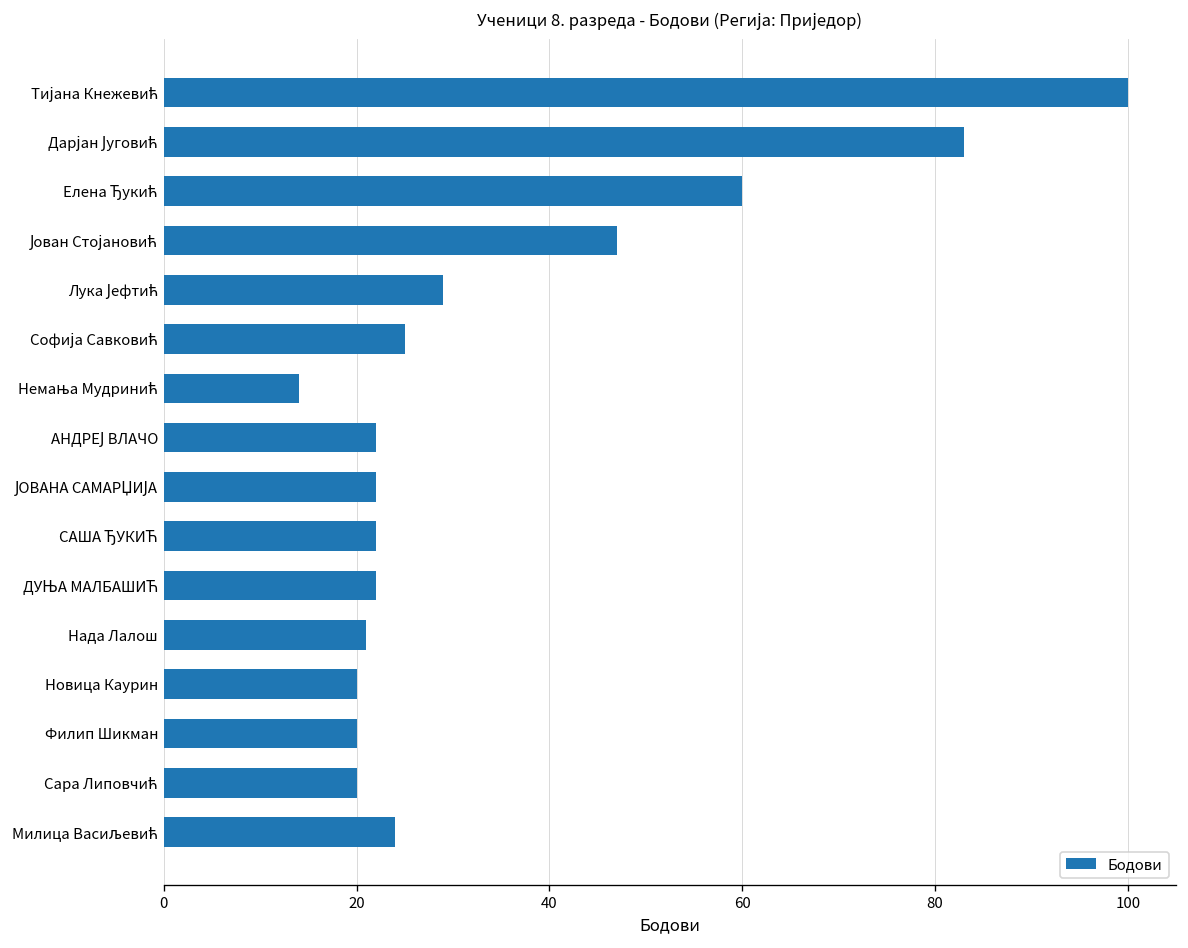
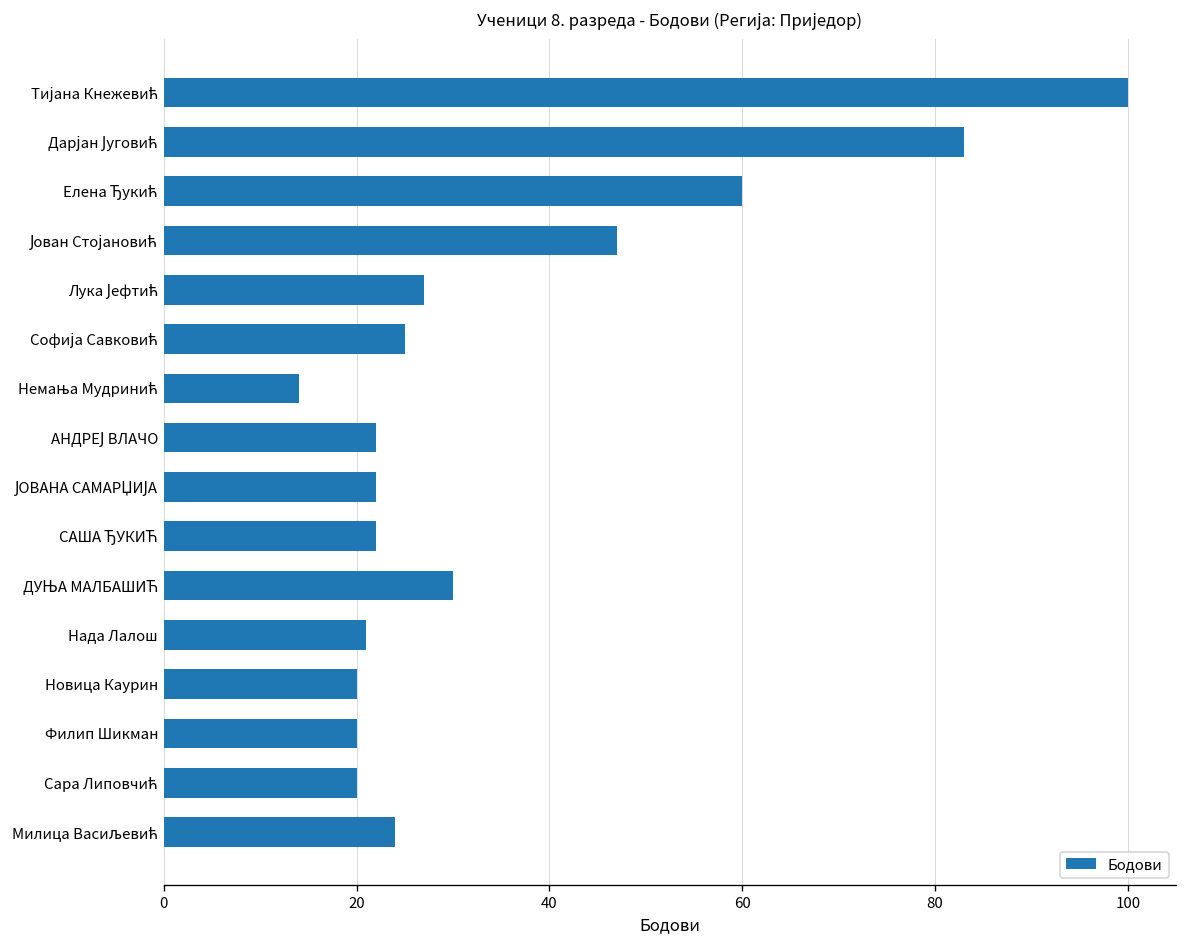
  {
    "Тијана Кнежевић": 100,
    "Дарјан Југовић": 83,
    "Елена Ђукић": 60,
    "Јован Стојановић": 47,
-   "Лука Јефтић": 29,
+   "Лука Јефтић": 27,
    "Софија Савковић": 25,
    "Немања Мудринић": 14,
    "АНДРЕЈ ВЛАЧО": 22,
    "ЈОВАНА САМАРЏИЈА": 22,
    "САША ЂУКИЋ": 22,
-   "ДУЊА МАЛБАШИЋ": 22,
+   "ДУЊА МАЛБАШИЋ": 30,
    "Нада Лалош": 21,
    "Новица Каурин": 20,
    "Филип Шикман": 20,
    "Сара Липовчић": 20,
    "Милица Васиљевић": 24
  }
